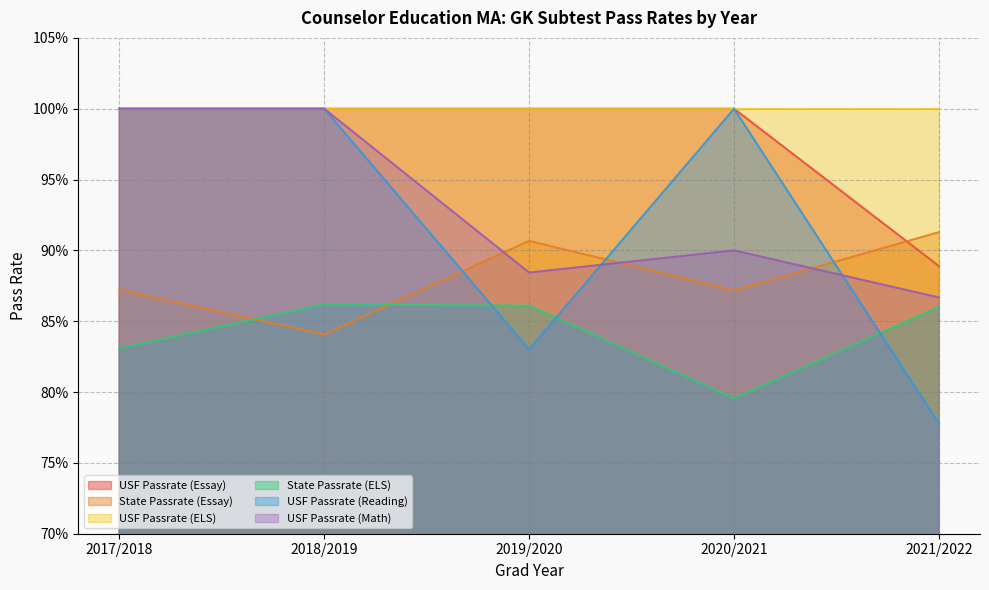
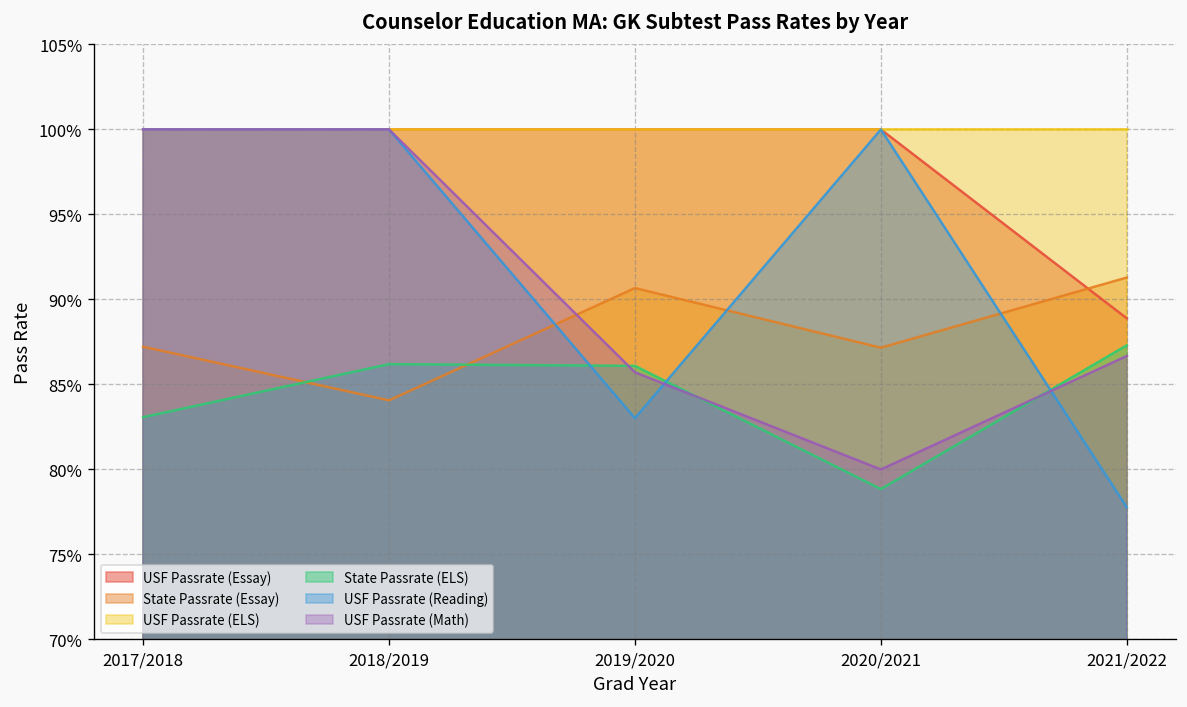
  {
    "State Passrate (ELS)": {
      "2017/2018": "83.1%",
      "2018/2019": "86.2%",
      "2019/2020": "86.1%",
-     "2020/2021": "79.6%",
-     "2021/2022": "86.0%"
+     "2020/2021": "78.8%",
+     "2021/2022": "87.3%"
    },
    "USF Passrate (Reading)": {
      "2019/2020": "83.0%",
      "2021/2022": "77.8%"
    },
    "USF Passrate (Math)": {
-     "2019/2020": "88.4%",
-     "2020/2021": "90.0%",
+     "2019/2020": "85.7%",
+     "2020/2021": "80.0%",
      "2021/2022": "86.7%"
    }
  }
